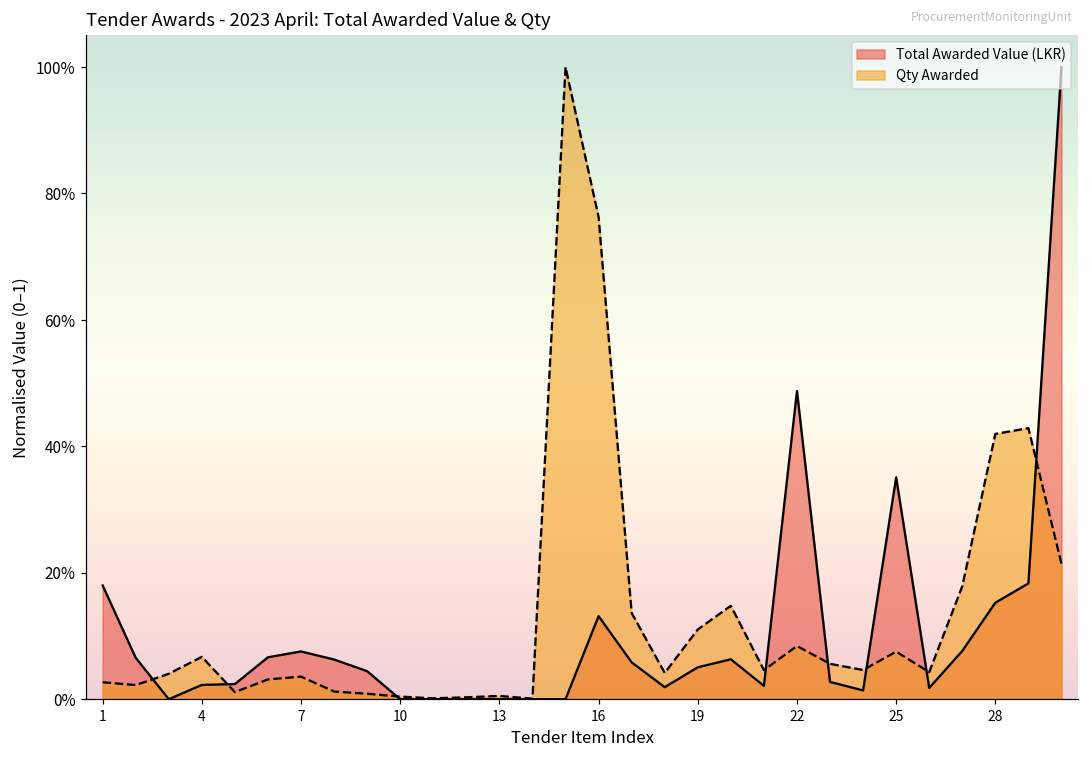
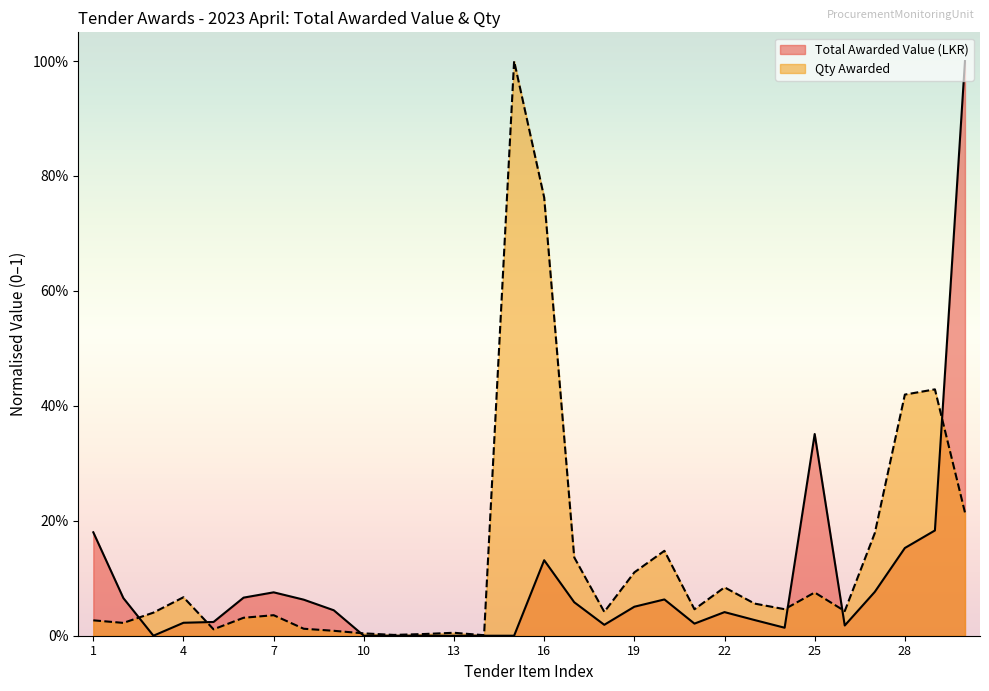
  {
    "Total Awarded Value (LKR)": {
      "1": "18%",
      "4": "2%",
      "7": "8%",
      "13": "0%",
      "16": "13%",
      "19": "5%",
-     "22": "49%",
+     "22": "4%",
      "25": "35%",
      "28": "15%"
    },
    "Qty Awarded": {
      "1": "3%",
      "4": "7%",
      "7": "4%",
      "13": "1%",
      "16": "76%",
      "19": "11%",
      "22": "8%",
      "25": "8%",
      "28": "42%"
    }
  }
